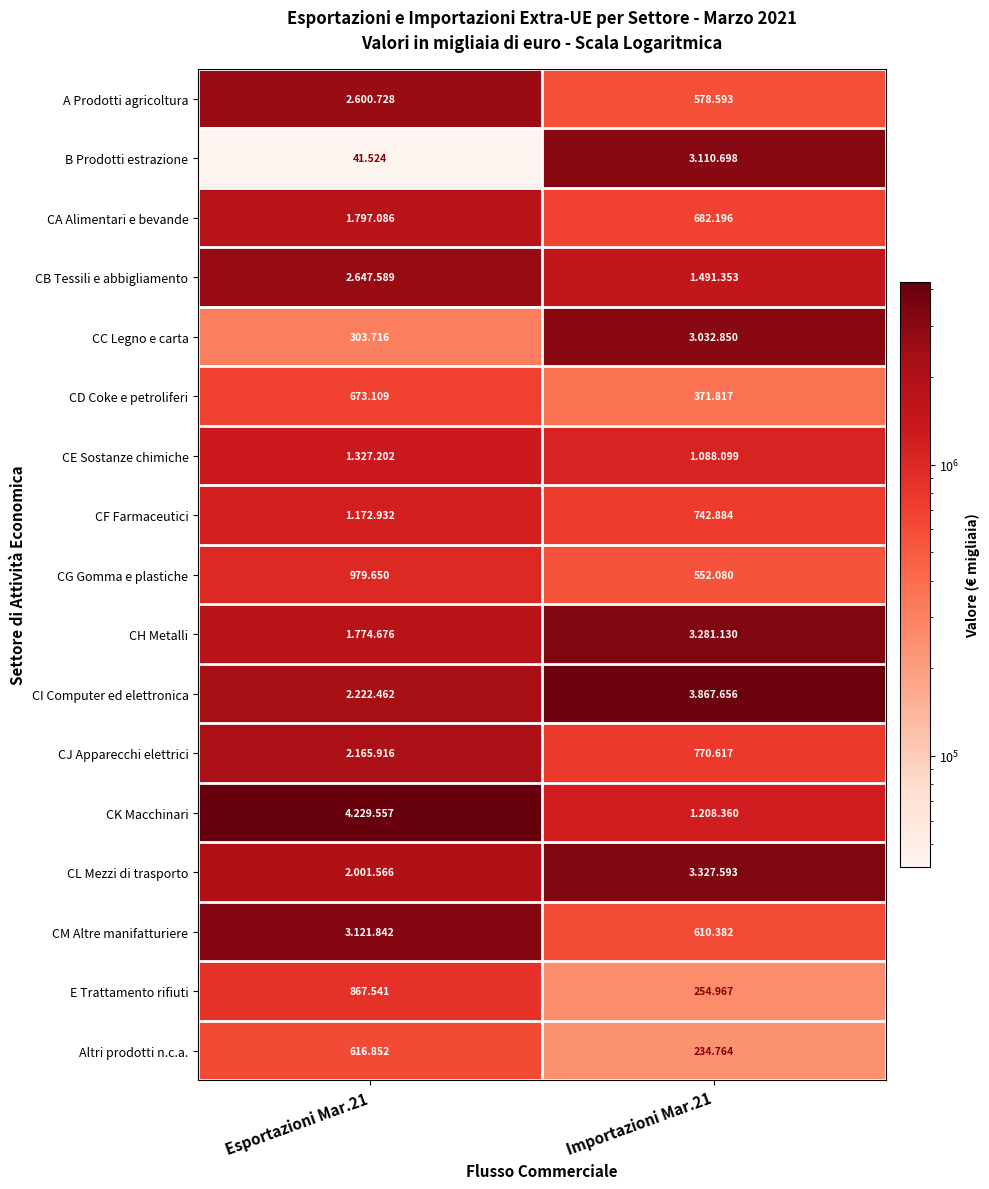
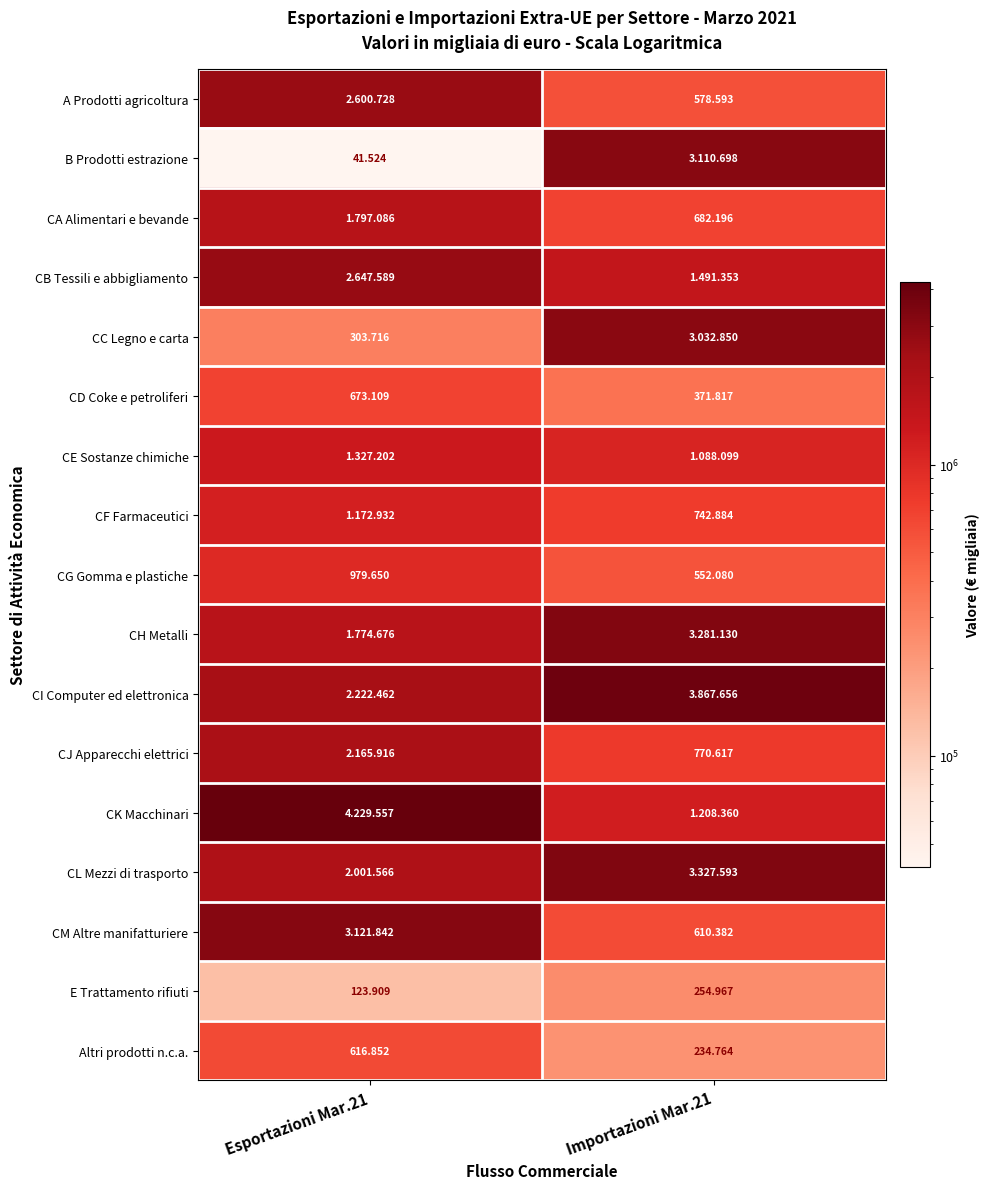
  {
    "A Prodotti agricoltura": {
      "Importazioni Mar.21": 578.593
    },
    "B Prodotti estrazione": {
      "Esportazioni Mar.21": 41.524
    },
    "CA Alimentari e bevande": {
      "Importazioni Mar.21": 682.196
    },
    "CC Legno e carta": {
      "Esportazioni Mar.21": 303.716
    },
    "CD Coke e petroliferi": {
      "Esportazioni Mar.21": 673.109,
      "Importazioni Mar.21": 371.817
    },
    "CF Farmaceutici": {
      "Importazioni Mar.21": 742.884
    },
    "CG Gomma e plastiche": {
      "Esportazioni Mar.21": 979.650,
      "Importazioni Mar.21": 552.080
    },
    "CJ Apparecchi elettrici": {
      "Importazioni Mar.21": 770.617
    },
    "CM Altre manifatturiere": {
      "Importazioni Mar.21": 610.382
    },
    "E Trattamento rifiuti": {
-     "Esportazioni Mar.21": 867.541,
+     "Esportazioni Mar.21": 123.909,
      "Importazioni Mar.21": 254.967
    },
    "Altri prodotti n.c.a.": {
      "Esportazioni Mar.21": 616.852,
      "Importazioni Mar.21": 234.764
    }
  }
